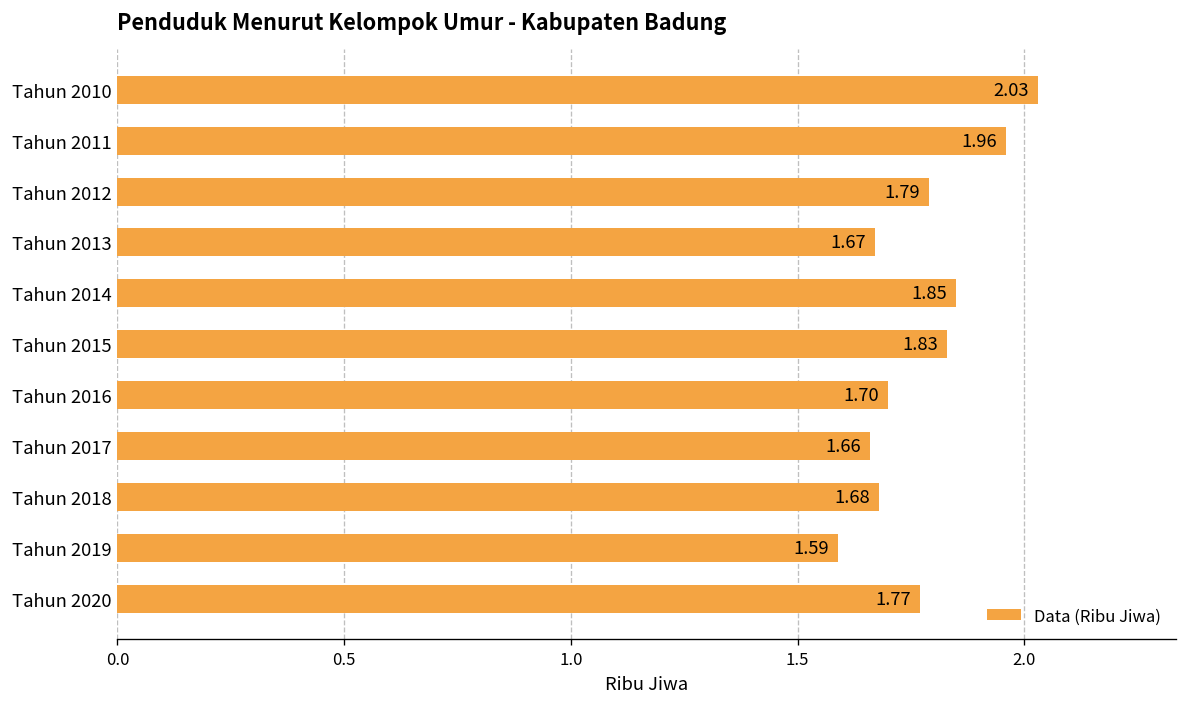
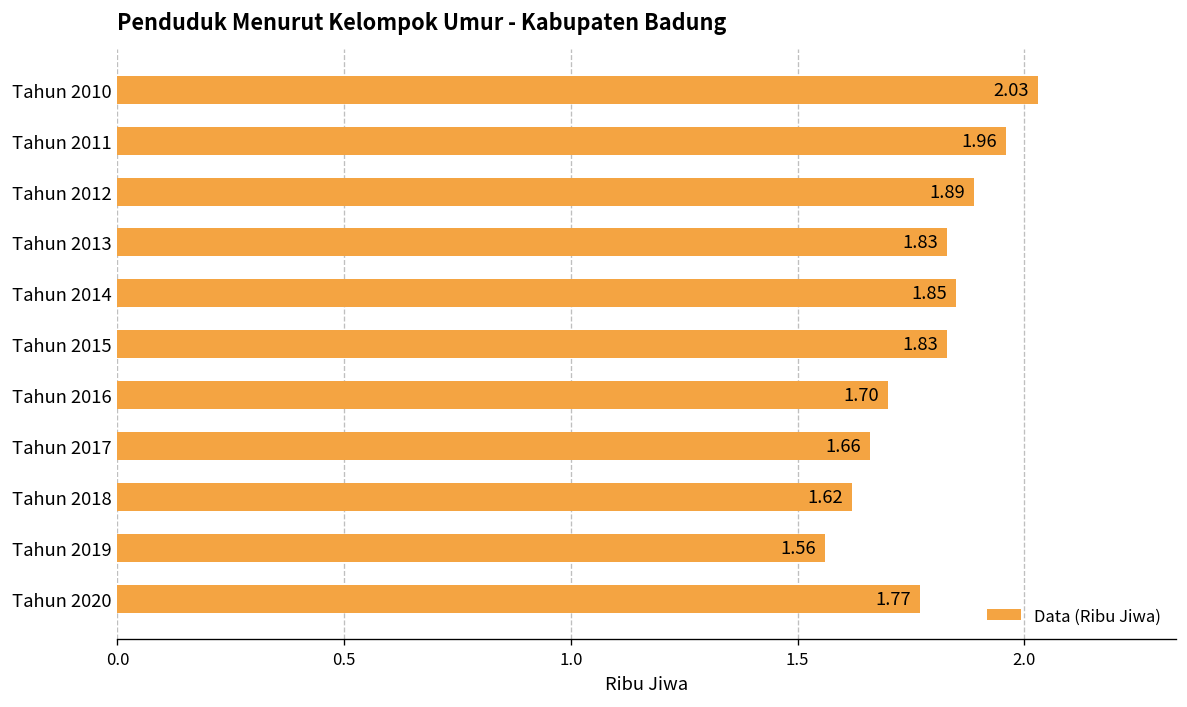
  {
    "Tahun 2010": 2.03,
    "Tahun 2011": 1.96,
-   "Tahun 2012": 1.79,
-   "Tahun 2013": 1.67,
+   "Tahun 2012": 1.89,
+   "Tahun 2013": 1.83,
    "Tahun 2014": 1.85,
    "Tahun 2015": 1.83,
    "Tahun 2016": 1.70,
    "Tahun 2017": 1.66,
-   "Tahun 2018": 1.68,
-   "Tahun 2019": 1.59,
+   "Tahun 2018": 1.62,
+   "Tahun 2019": 1.56,
    "Tahun 2020": 1.77
  }
